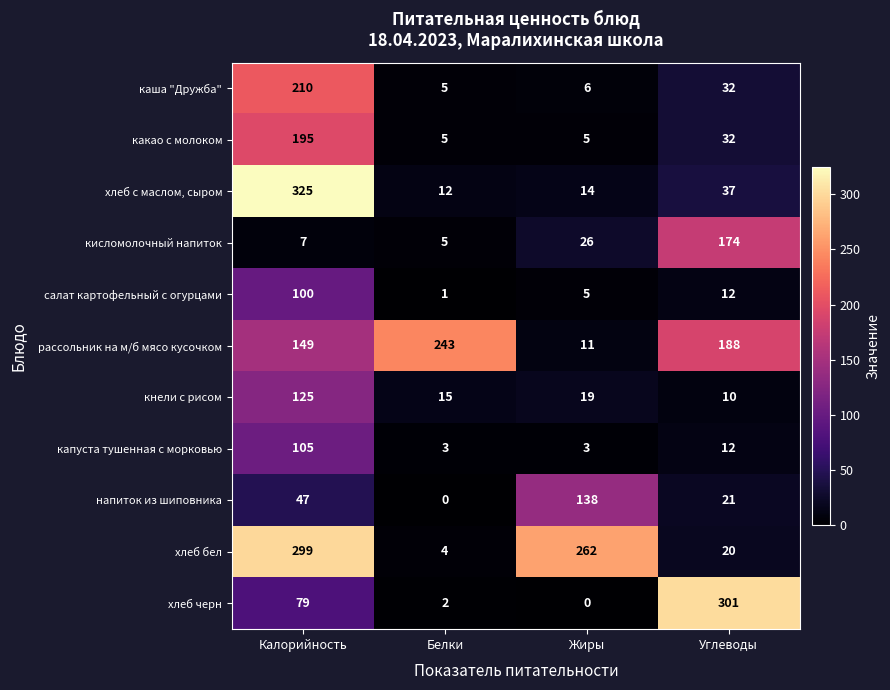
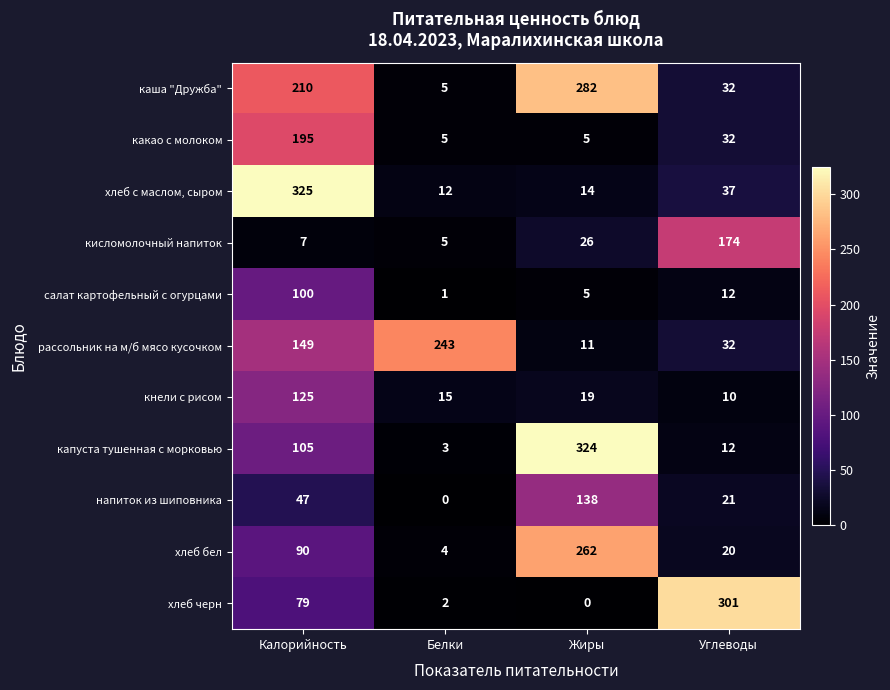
  {
    "каша \"Дружба\"": {
      "Калорийность": 210,
      "Белки": 5,
-     "Жиры": 6,
+     "Жиры": 282,
      "Углеводы": 32
    },
    "какао с молоком": {
      "Калорийность": 195,
      "Белки": 5,
      "Жиры": 5,
      "Углеводы": 32
    },
    "хлеб с маслом, сыром": {
      "Калорийность": 325,
      "Белки": 12,
      "Жиры": 14,
      "Углеводы": 37
    },
    "кисломолочный напиток": {
      "Калорийность": 7,
      "Белки": 5,
      "Жиры": 26,
      "Углеводы": 174
    },
    "салат картофельный с огурцами": {
      "Калорийность": 100,
      "Белки": 1,
      "Жиры": 5,
      "Углеводы": 12
    },
    "рассольник на м/б мясо кусочком": {
      "Калорийность": 149,
      "Белки": 243,
      "Жиры": 11,
-     "Углеводы": 188
+     "Углеводы": 32
    },
    "кнели с рисом": {
      "Калорийность": 125,
      "Белки": 15,
      "Жиры": 19,
      "Углеводы": 10
    },
    "капуста тушенная с морковью": {
      "Калорийность": 105,
      "Белки": 3,
-     "Жиры": 3,
+     "Жиры": 324,
      "Углеводы": 12
    },
    "напиток из шиповника": {
      "Калорийность": 47,
      "Белки": 0,
      "Жиры": 138,
      "Углеводы": 21
    },
    "хлеб бел": {
-     "Калорийность": 299,
+     "Калорийность": 90,
      "Белки": 4,
      "Жиры": 262,
      "Углеводы": 20
    },
    "хлеб черн": {
      "Калорийность": 79,
      "Белки": 2,
      "Жиры": 0,
      "Углеводы": 301
    }
  }
